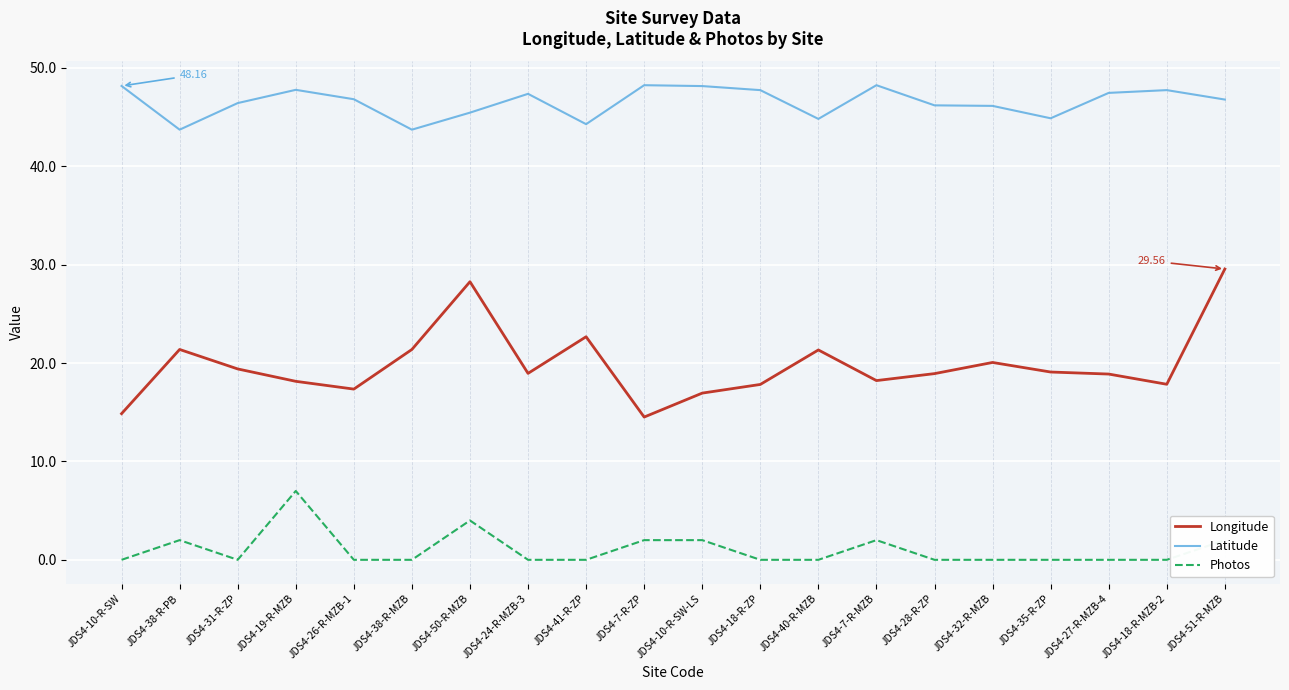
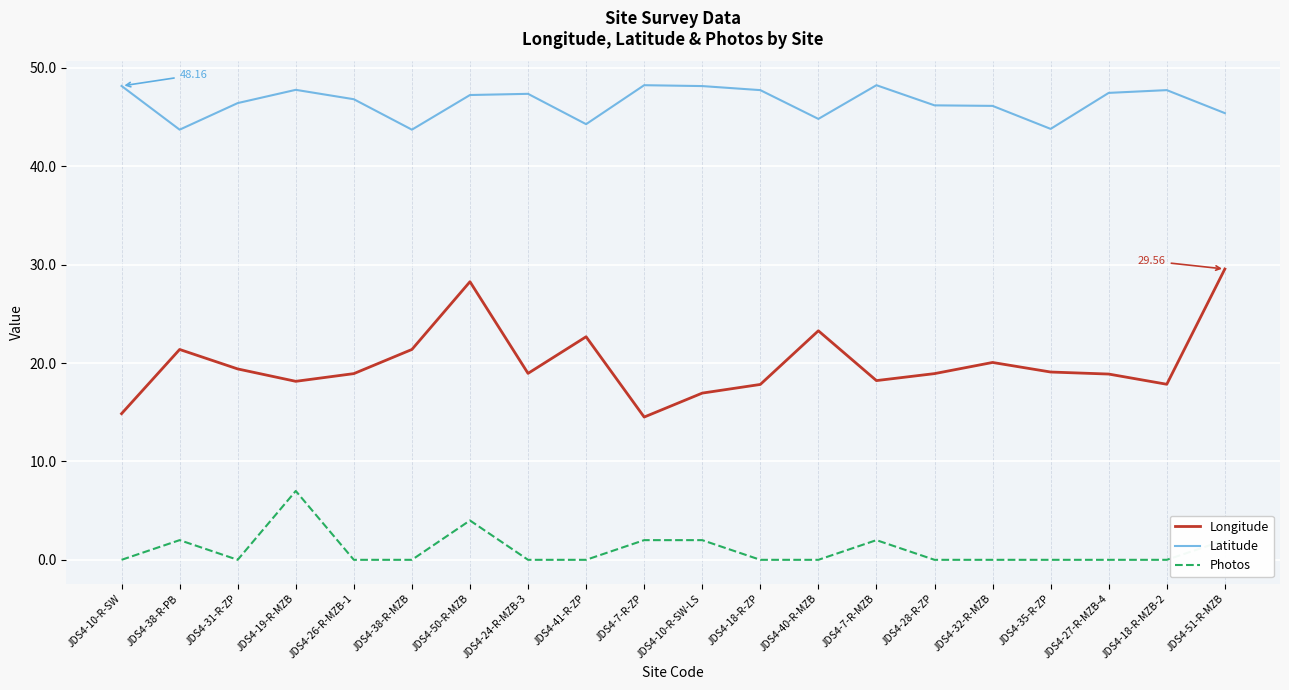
  {
    "Longitude": {
      "JDS4-10-R-SW": 15,
      "JDS4-38-R-PB": 21,
      "JDS4-31-R-ZP": 19,
      "JDS4-19-R-MZB": 18,
-     "JDS4-26-R-MZB-1": 17,
+     "JDS4-26-R-MZB-1": 19,
      "JDS4-38-R-MZB": 21,
      "JDS4-50-R-MZB": 28,
      "JDS4-24-R-MZB-3": 19,
      "JDS4-41-R-ZP": 23,
      "JDS4-7-R-ZP": 15,
      "JDS4-10-R-SW-LS": 17,
      "JDS4-18-R-ZP": 18,
-     "JDS4-40-R-MZB": 21,
+     "JDS4-40-R-MZB": 23,
      "JDS4-7-R-MZB": 18,
      "JDS4-28-R-ZP": 19,
      "JDS4-32-R-MZB": 20,
      "JDS4-35-R-ZP": 19,
      "JDS4-27-R-MZB-4": 19,
      "JDS4-18-R-MZB-2": 18
    },
    "Latitude": {
      "JDS4-38-R-PB": 44,
      "JDS4-31-R-ZP": 46,
      "JDS4-19-R-MZB": 48,
      "JDS4-26-R-MZB-1": 47,
      "JDS4-38-R-MZB": 44,
-     "JDS4-50-R-MZB": 45,
+     "JDS4-50-R-MZB": 47,
      "JDS4-24-R-MZB-3": 47,
      "JDS4-41-R-ZP": 44,
      "JDS4-7-R-ZP": 48,
      "JDS4-10-R-SW-LS": 48,
      "JDS4-18-R-ZP": 48,
      "JDS4-40-R-MZB": 45,
      "JDS4-7-R-MZB": 48,
      "JDS4-28-R-ZP": 46,
      "JDS4-32-R-MZB": 46,
-     "JDS4-35-R-ZP": 45,
+     "JDS4-35-R-ZP": 44,
      "JDS4-27-R-MZB-4": 47,
      "JDS4-18-R-MZB-2": 48,
-     "JDS4-51-R-MZB": 47
+     "JDS4-51-R-MZB": 45
    },
    "Photos": {
      "JDS4-10-R-SW": 0,
      "JDS4-38-R-PB": 2,
      "JDS4-31-R-ZP": 0,
      "JDS4-19-R-MZB": 7,
      "JDS4-26-R-MZB-1": 0,
      "JDS4-38-R-MZB": 0,
      "JDS4-50-R-MZB": 4,
      "JDS4-24-R-MZB-3": 0,
      "JDS4-41-R-ZP": 0,
      "JDS4-7-R-ZP": 2,
      "JDS4-10-R-SW-LS": 2,
      "JDS4-18-R-ZP": 0,
      "JDS4-40-R-MZB": 0,
      "JDS4-7-R-MZB": 2,
      "JDS4-28-R-ZP": 0,
      "JDS4-32-R-MZB": 0,
      "JDS4-35-R-ZP": 0,
      "JDS4-27-R-MZB-4": 0,
      "JDS4-18-R-MZB-2": 0
    }
  }
